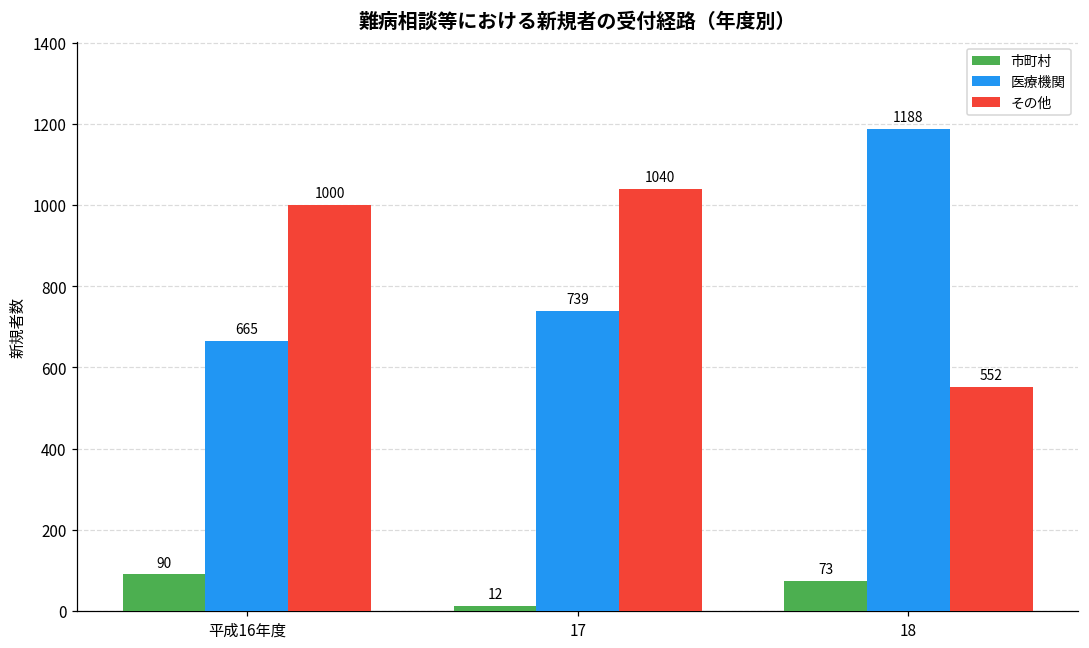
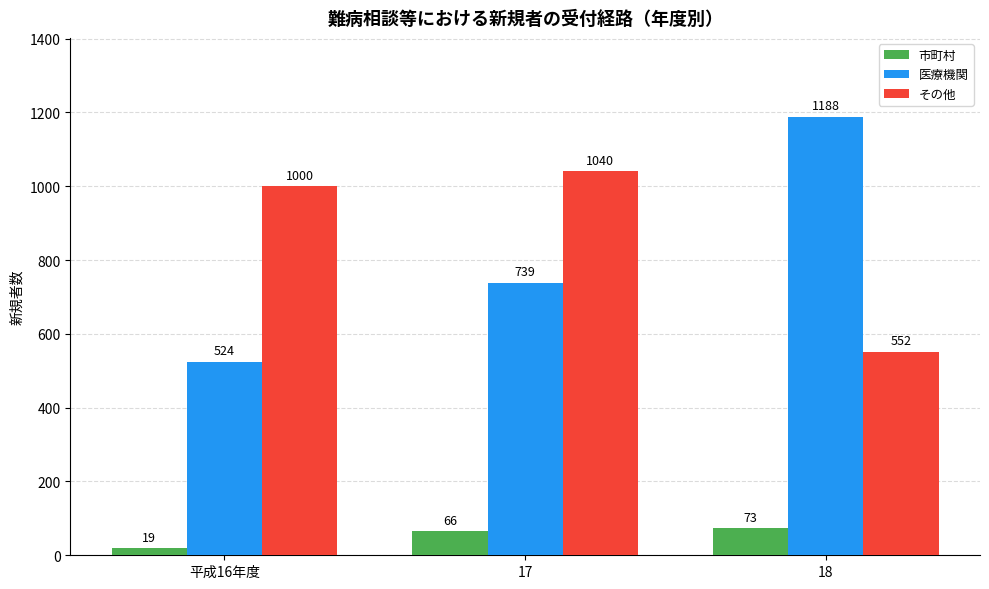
  {
    "市町村": {
-     "平成16年度": 90,
-     "17": 12,
+     "平成16年度": 19,
+     "17": 66,
      "18": 73
    },
    "医療機関": {
-     "平成16年度": 665,
+     "平成16年度": 524,
      "17": 739,
      "18": 1188
    },
    "その他": {
      "平成16年度": 1000,
      "17": 1040,
      "18": 552
    }
  }
